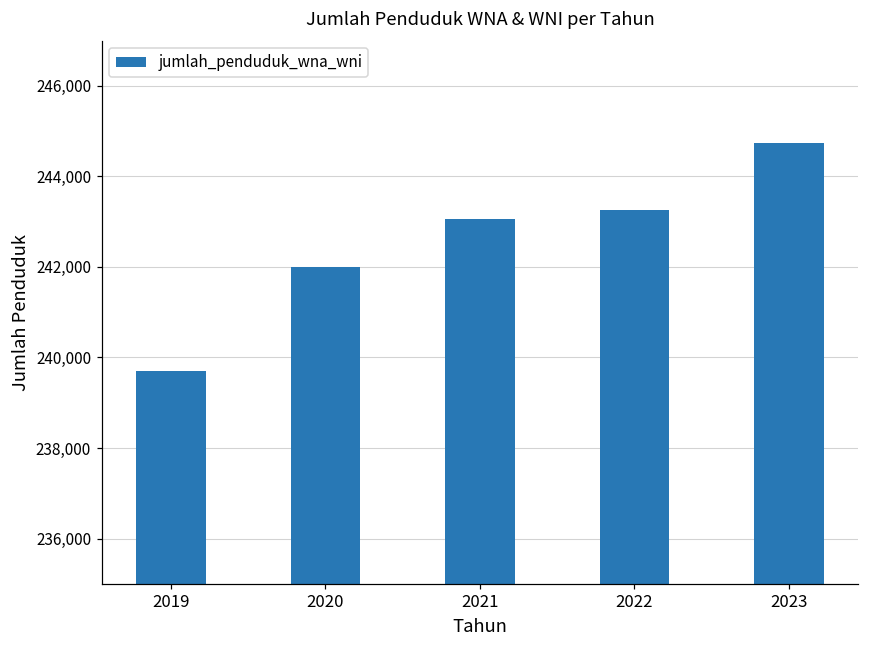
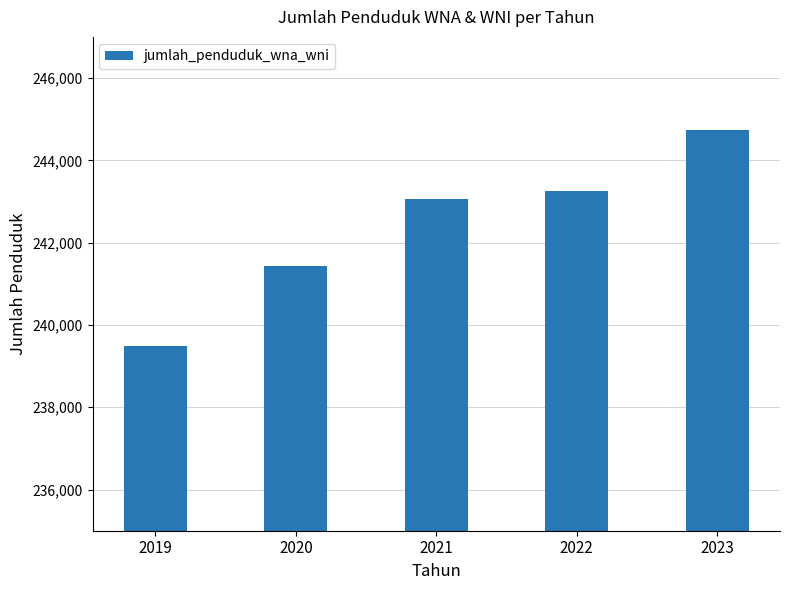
  {
-   "2019": "239,700",
-   "2020": "242,000",
+   "2019": "239,500",
+   "2020": "241,400",
    "2021": "243,100",
    "2022": "243,300",
    "2023": "244,700"
  }
